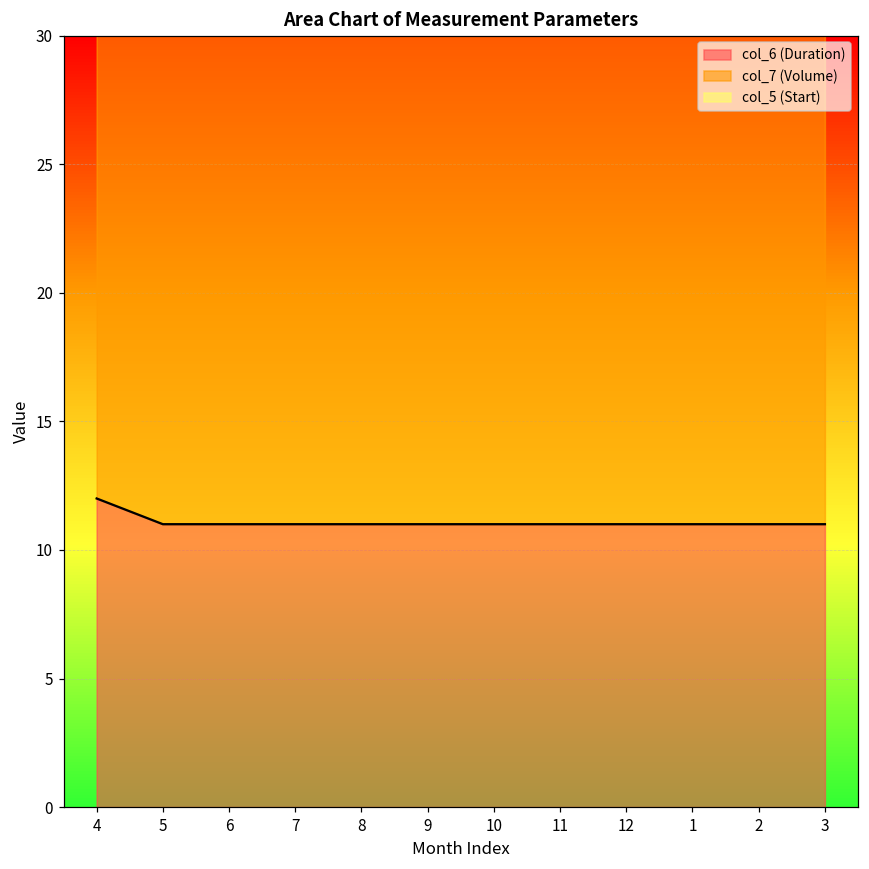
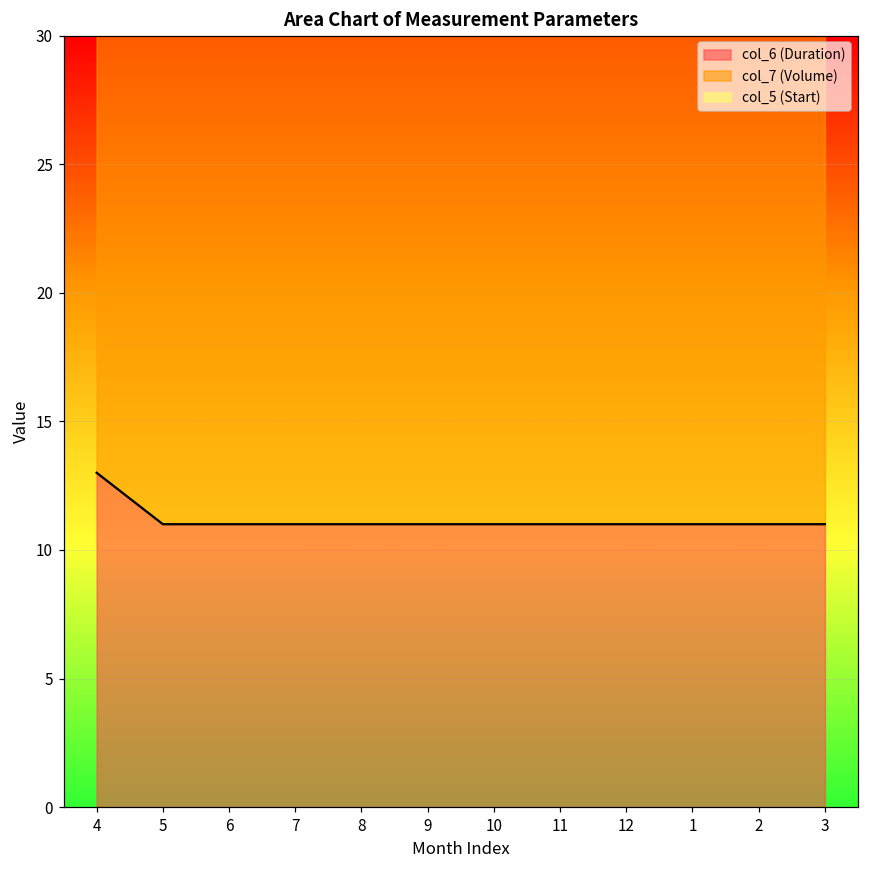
  {
    "col_6 (Duration)": {
-     "4": 12,
+     "4": 13,
      "5": 11,
      "6": 11,
      "7": 11,
      "8": 11,
      "9": 11,
      "10": 11,
      "11": 11,
      "12": 11,
      "1": 11,
      "2": 11,
      "3": 11
    }
  }
